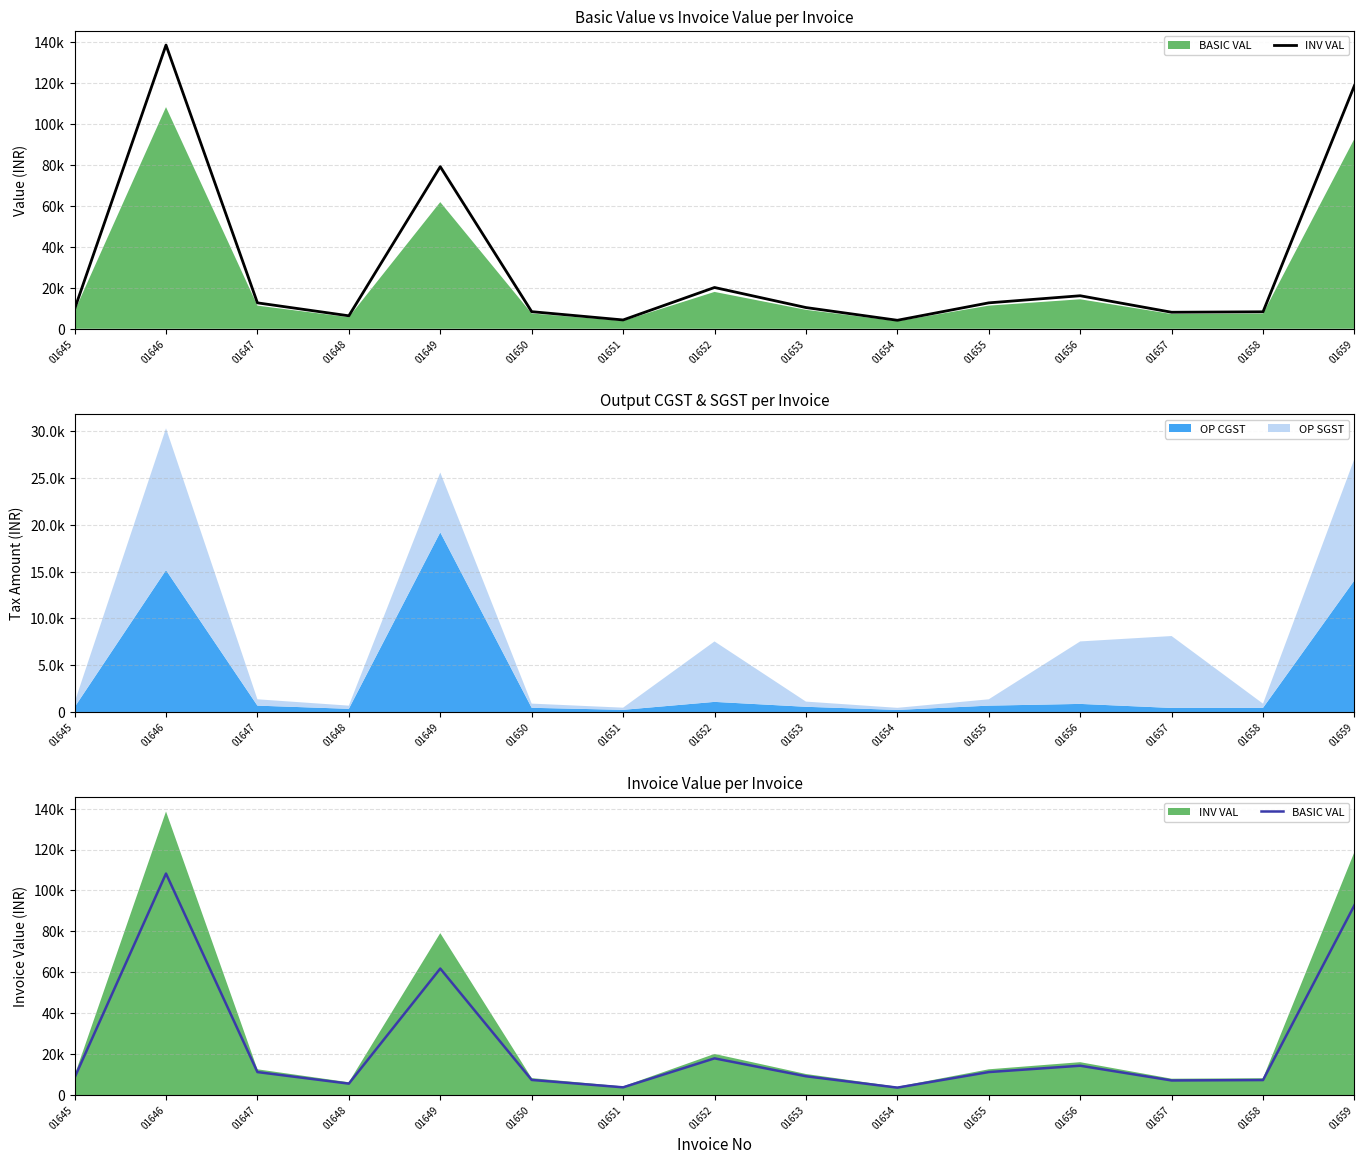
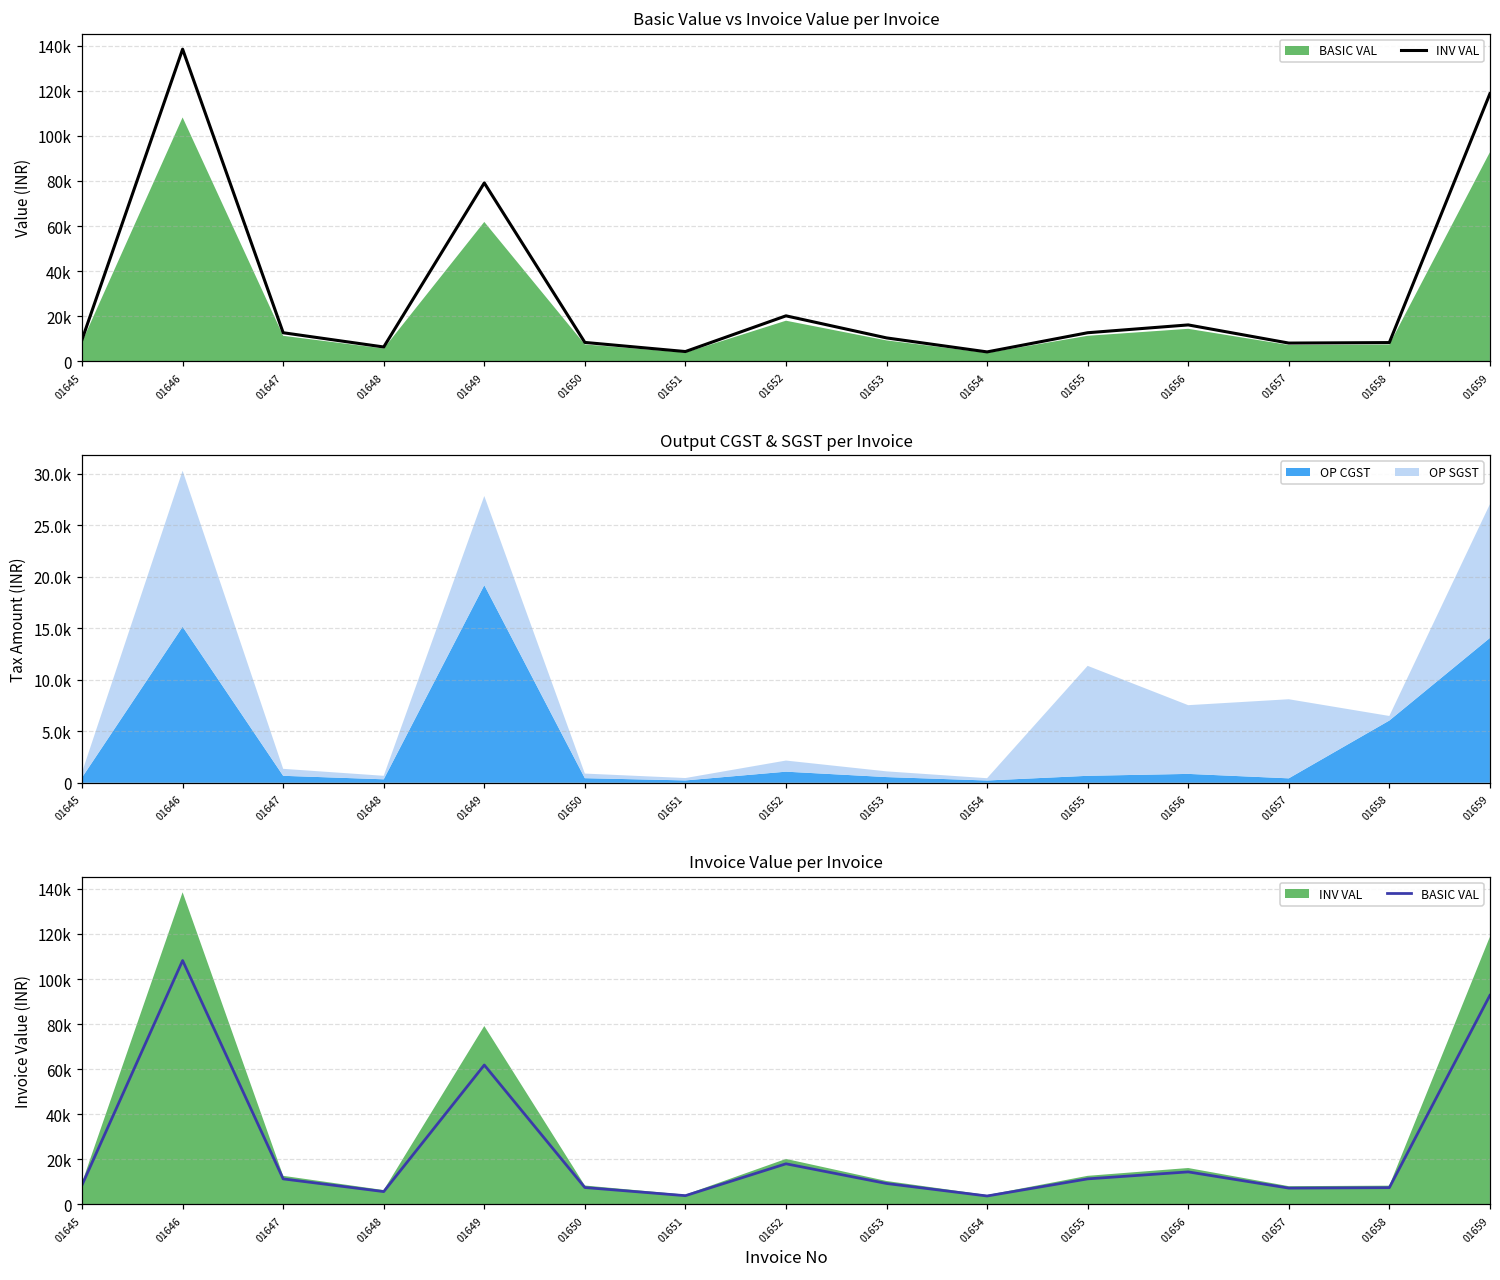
  {
    "Output CGST & SGST per Invoice": {
      "OP CGST": {
        "01645": 1000,
        "01646": 15000,
        "01647": 1000,
        "01648": 0,
        "01649": 19000,
        "01650": 0,
        "01652": 1000,
        "01653": 1000,
        "01655": 1000,
        "01656": 1000,
        "01657": 0,
-       "01658": 0,
+       "01658": 6000,
        "01659": 14000
      },
      "OP SGST": {
        "01645": 1000,
        "01646": 15000,
        "01647": 1000,
        "01648": 0,
-       "01649": 6000,
+       "01649": 9000,
        "01650": 0,
-       "01652": 6000,
+       "01652": 1000,
        "01653": 1000,
-       "01655": 1000,
+       "01655": 11000,
        "01656": 7000,
        "01657": 8000,
        "01658": 0,
        "01659": 13000
      }
    },
    "Invoice Value per Invoice": {
      "BASIC VAL": {
        "01646": 108000,
        "01647": 11000,
        "01649": 62000,
        "01652": 18000,
        "01655": 11000,
        "01656": 14000,
        "01659": 93000
      },
      "INV VAL": {
        "01646": 139000,
        "01647": 13000,
        "01649": 79000,
        "01652": 20000,
        "01655": 13000,
        "01656": 16000,
        "01659": 119000
      }
    }
  }
